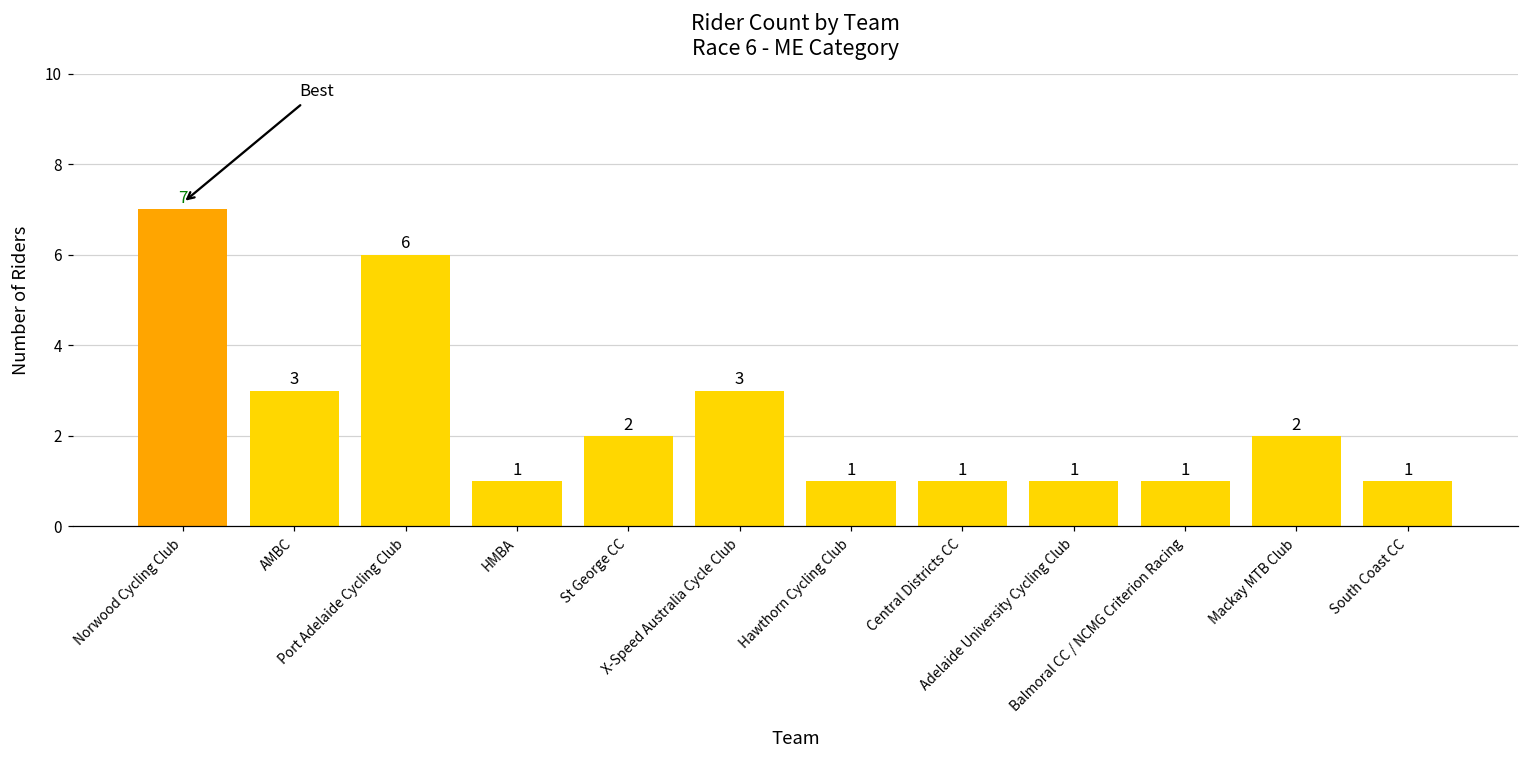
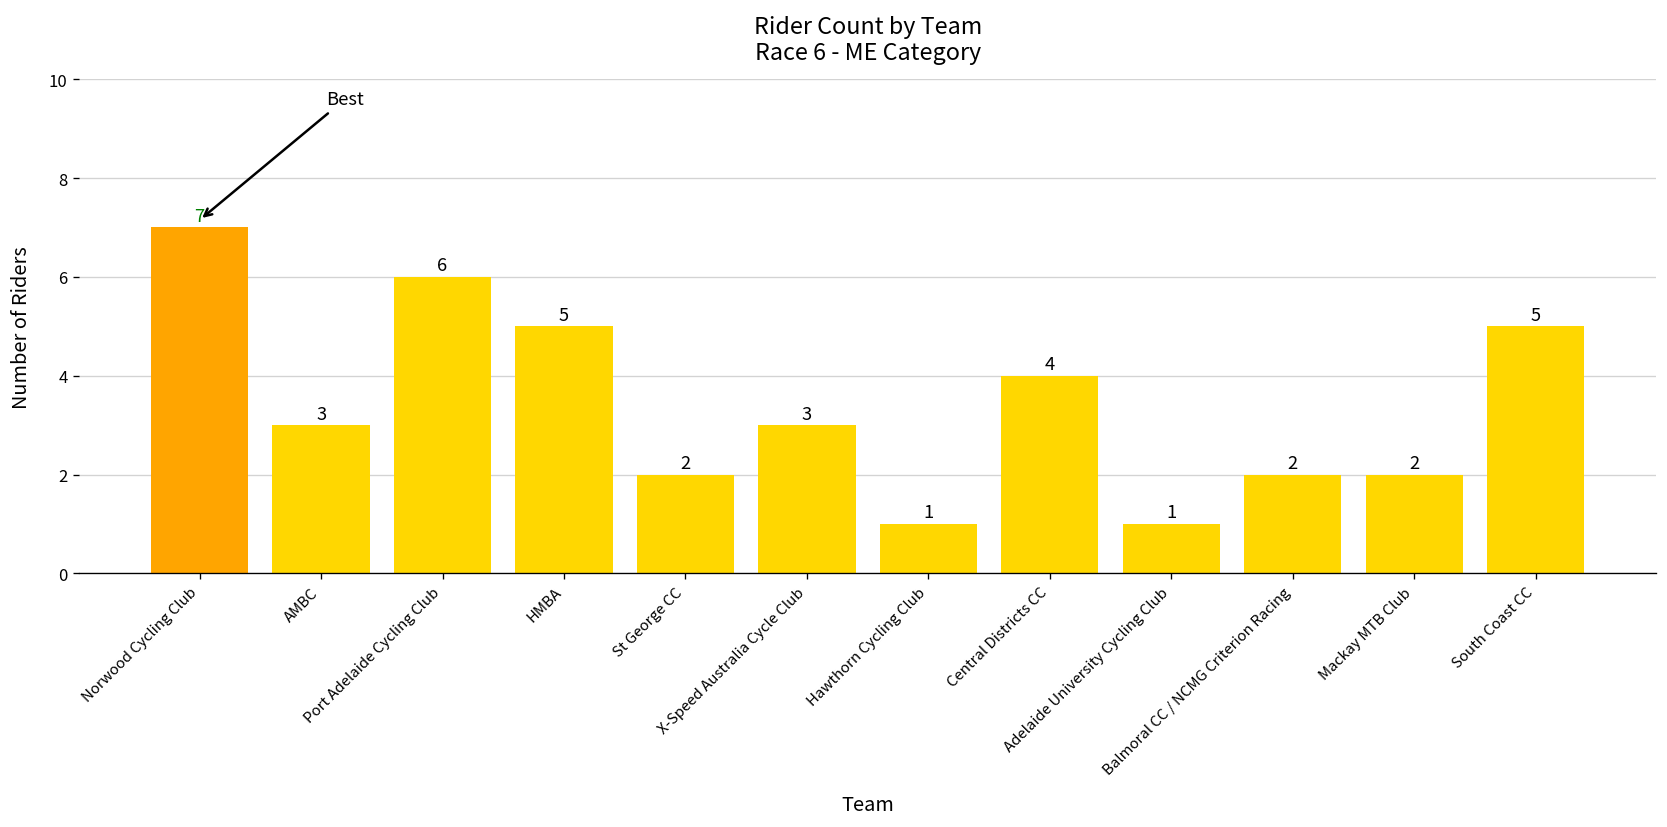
  {
    "Norwood Cycling Club": 7,
    "AMBC": 3,
    "Port Adelaide Cycling Club": 6,
-   "HMBA": 1,
+   "HMBA": 5,
    "St George CC": 2,
    "X-Speed Australia Cycle Club": 3,
    "Hawthorn Cycling Club": 1,
-   "Central Districts CC": 1,
+   "Central Districts CC": 4,
    "Adelaide University Cycling Club": 1,
-   "Balmoral CC / NCMG Criterion Racing": 1,
+   "Balmoral CC / NCMG Criterion Racing": 2,
    "Mackay MTB Club": 2,
-   "South Coast CC": 1
+   "South Coast CC": 5
  }
